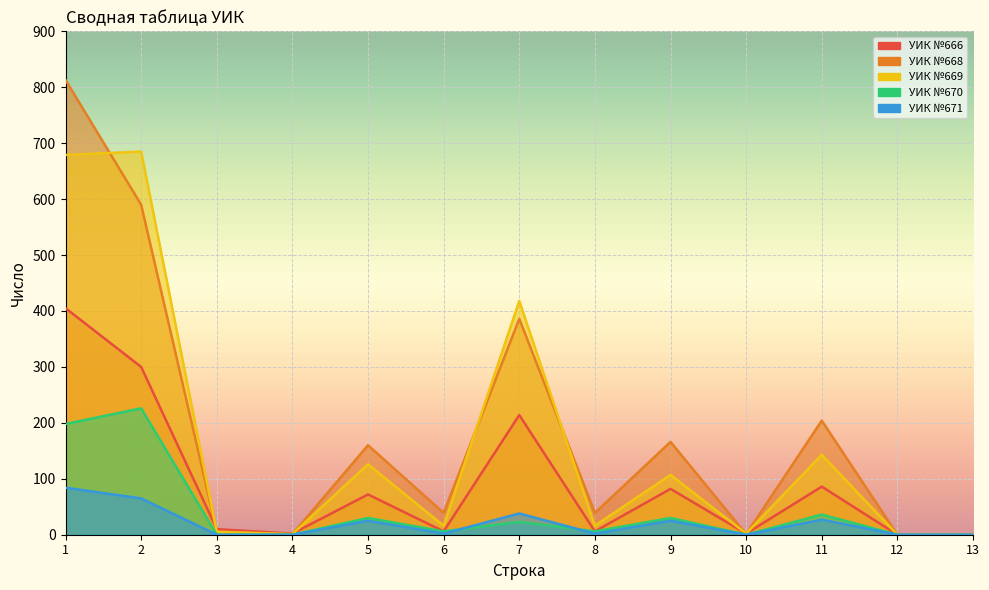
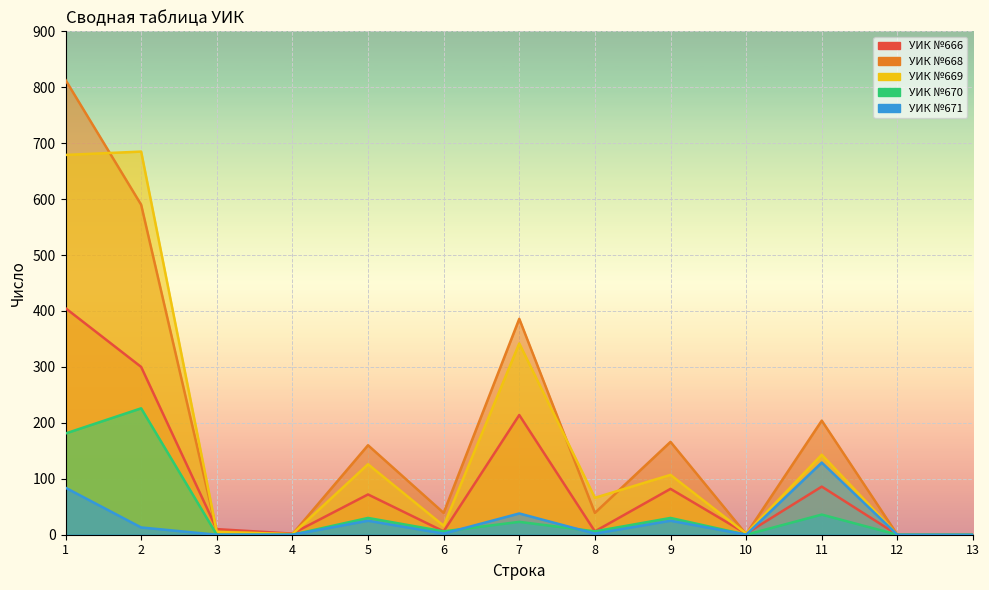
  {
    "УИК №669": {
      "1": 680,
      "2": 690,
      "5": 130,
      "6": 20,
-     "7": 420,
-     "8": 20,
+     "7": 340,
+     "8": 70,
      "9": 110,
      "11": 140
    },
    "УИК №670": {
-     "1": 200,
+     "1": 180,
      "2": 230,
      "5": 30,
      "7": 20,
      "9": 30,
      "11": 40
    },
    "УИК №671": {
      "1": 80,
-     "2": 70,
+     "2": 10,
      "5": 30,
      "7": 40,
      "9": 30,
-     "11": 30
+     "11": 130
    }
  }
